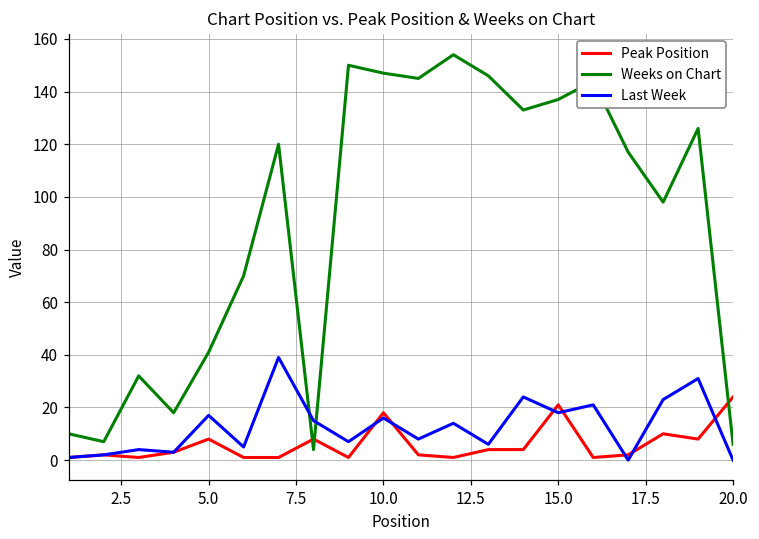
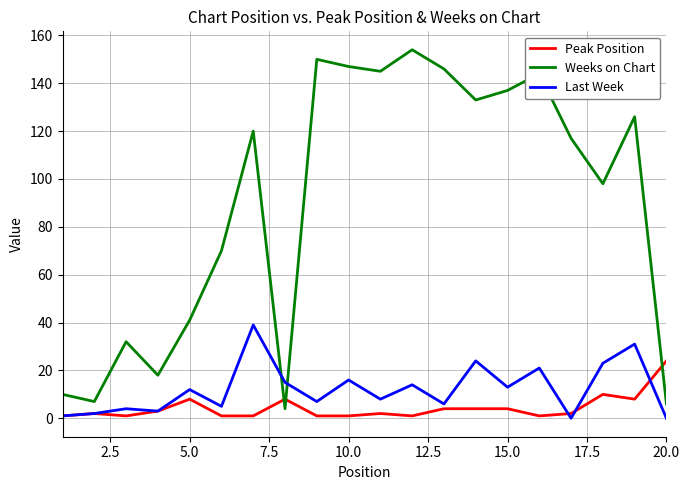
  {
    "Peak Position": {
      "5.0": 8,
-     "10.0": 18,
-     "15.0": 21,
+     "10.0": 1,
+     "15.0": 4,
      "20.0": 24
    },
    "Weeks on Chart": {
      "5.0": 41,
      "10.0": 147,
      "15.0": 137,
      "20.0": 6
    },
    "Last Week": {
-     "5.0": 17,
+     "5.0": 12,
      "10.0": 16,
-     "15.0": 18,
+     "15.0": 13,
      "20.0": 0
    }
  }
